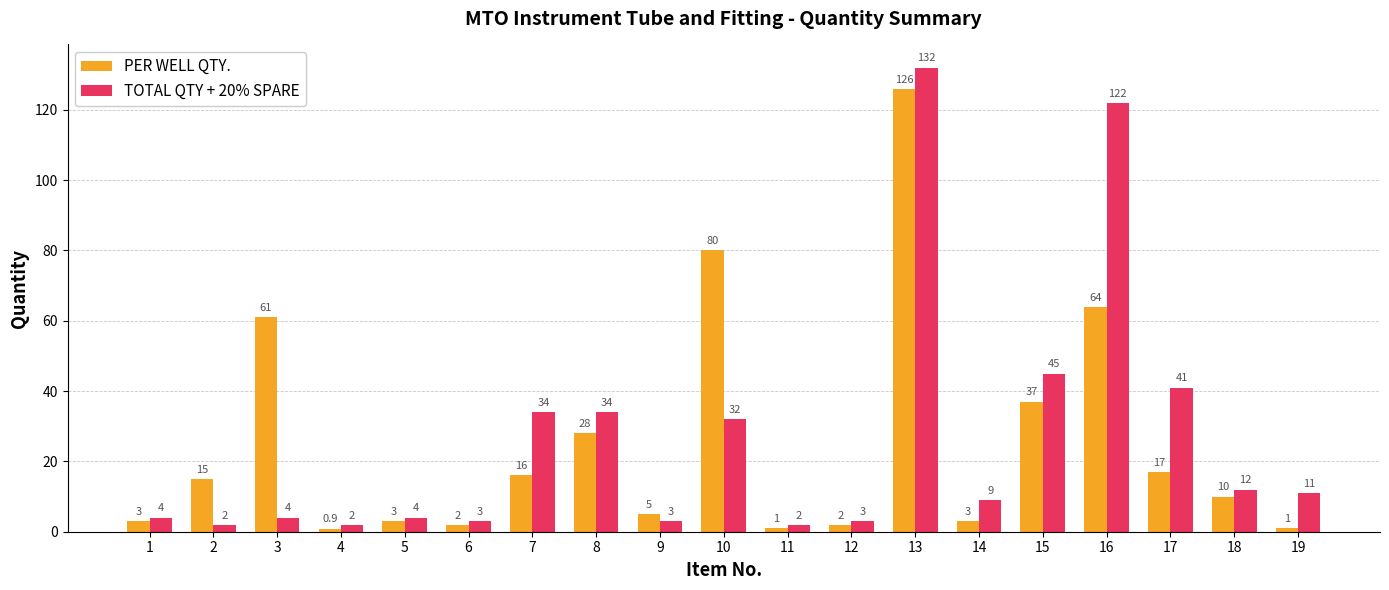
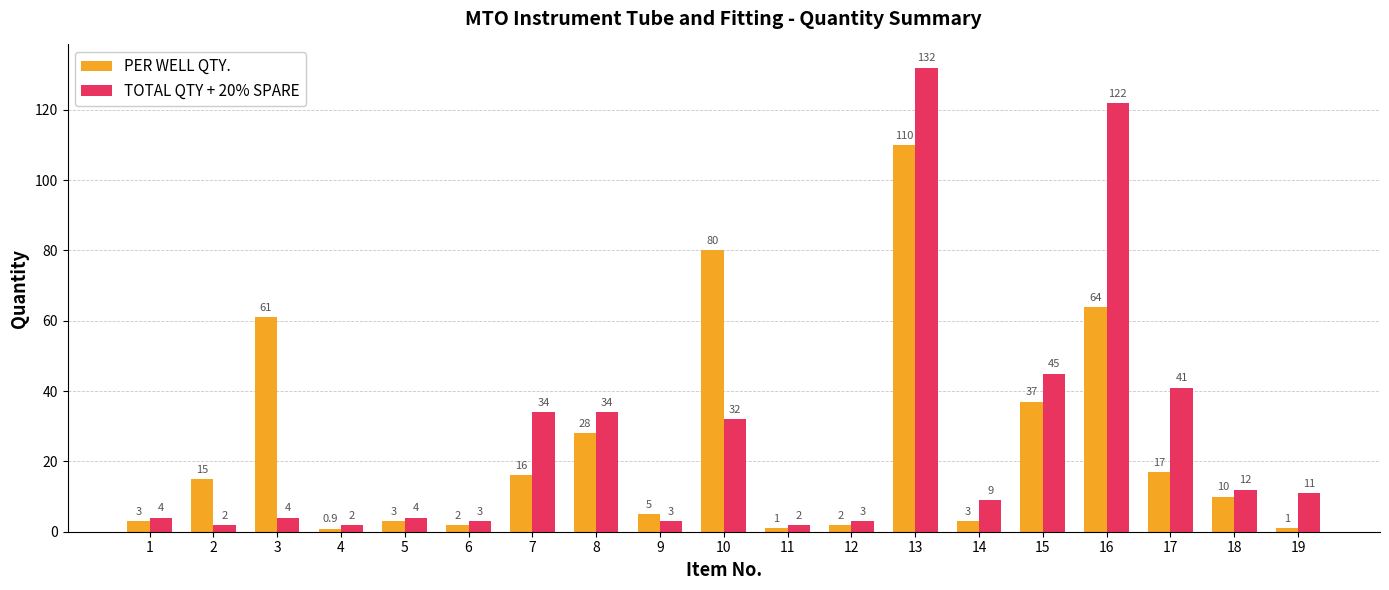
  {
    "PER WELL QTY.": {
      "1": 3,
      "2": 15,
      "3": 61,
      "4": 0.9,
      "5": 3,
      "6": 2,
      "7": 16,
      "8": 28,
      "9": 5,
      "10": 80,
      "11": 1,
      "12": 2,
-     "13": 126,
+     "13": 110,
      "14": 3,
      "15": 37,
      "16": 64,
      "17": 17,
      "18": 10,
      "19": 1
    },
    "TOTAL QTY + 20% SPARE": {
      "1": 4,
      "2": 2,
      "3": 4,
      "4": 2,
      "5": 4,
      "6": 3,
      "7": 34,
      "8": 34,
      "9": 3,
      "10": 32,
      "11": 2,
      "12": 3,
      "13": 132,
      "14": 9,
      "15": 45,
      "16": 122,
      "17": 41,
      "18": 12,
      "19": 11
    }
  }
